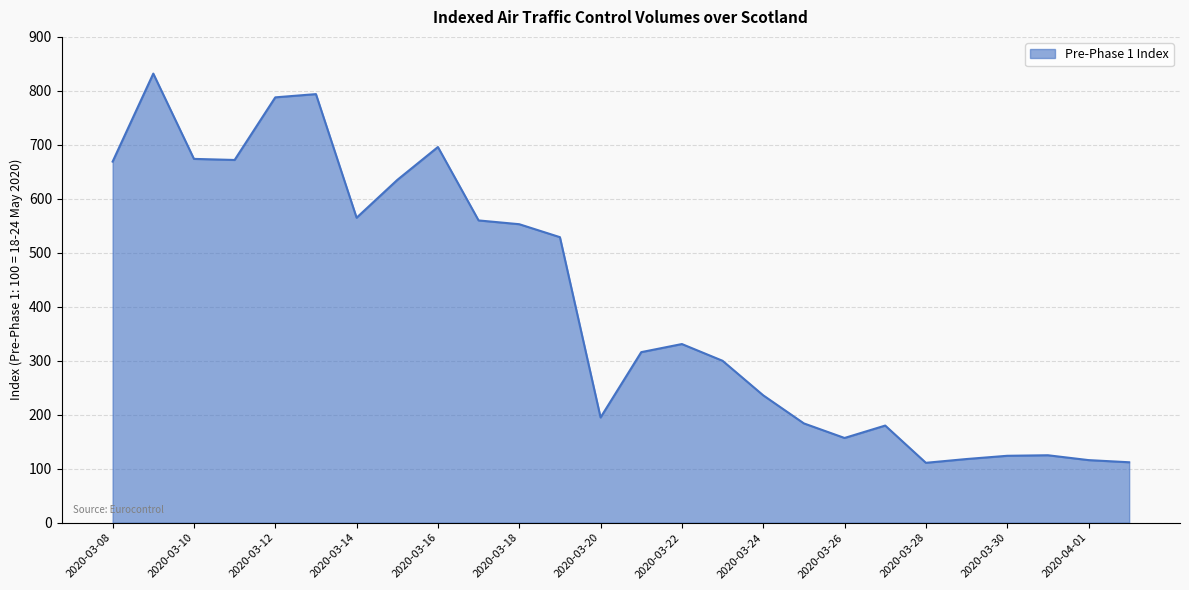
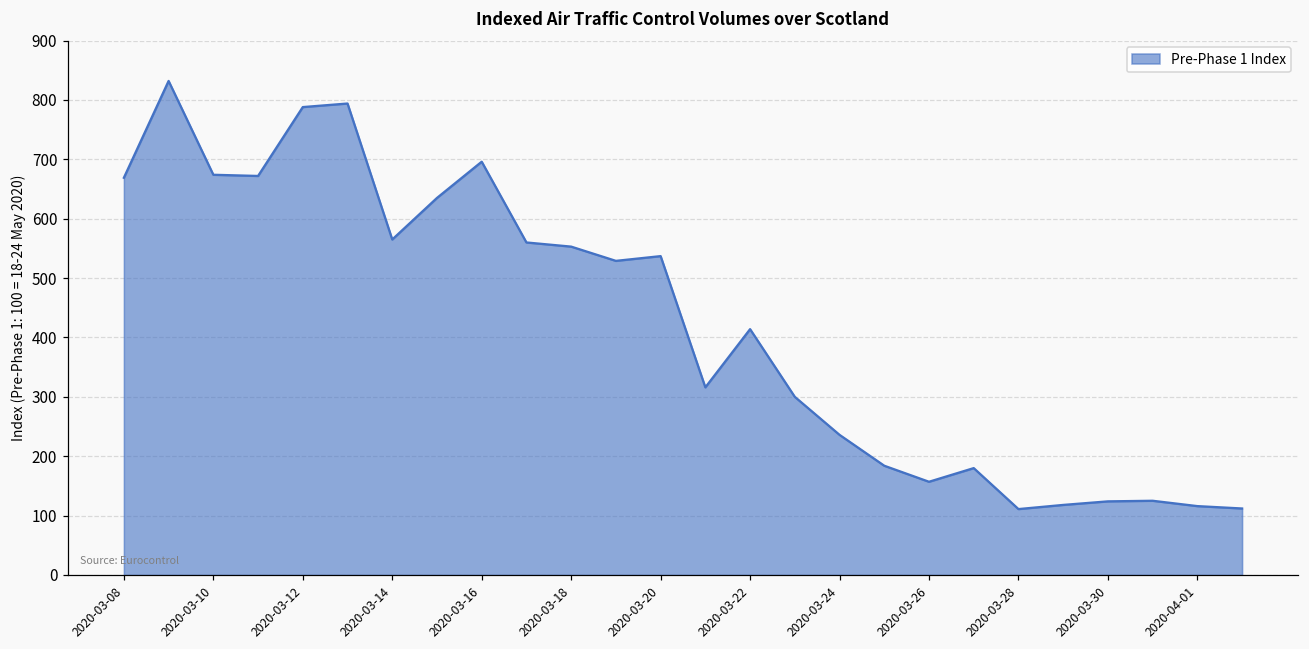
  {
    "2020-03-08": 670,
    "2020-03-10": 670,
    "2020-03-12": 790,
    "2020-03-14": 570,
    "2020-03-16": 700,
    "2020-03-18": 550,
-   "2020-03-20": 200,
-   "2020-03-22": 330,
+   "2020-03-20": 540,
+   "2020-03-22": 410,
    "2020-03-24": 240,
    "2020-03-26": 160,
    "2020-03-28": 110,
    "2020-03-30": 120,
    "2020-04-01": 120
  }
